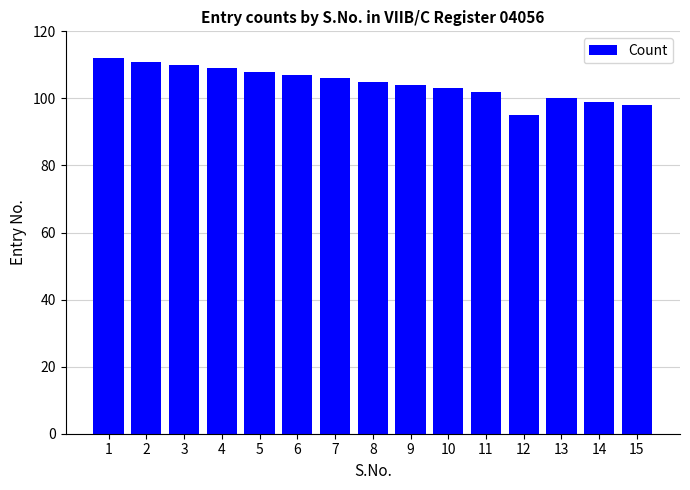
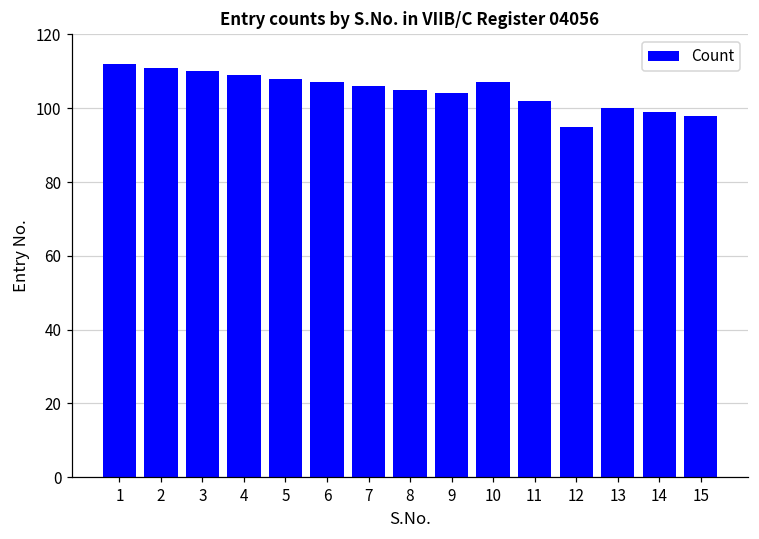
  {
    "1": 112,
    "2": 111,
    "3": 110,
    "4": 109,
    "5": 108,
    "6": 107,
    "7": 106,
    "8": 105,
    "9": 104,
-   "10": 103,
+   "10": 107,
    "11": 102,
    "12": 95,
    "13": 100,
    "14": 99,
    "15": 98
  }
